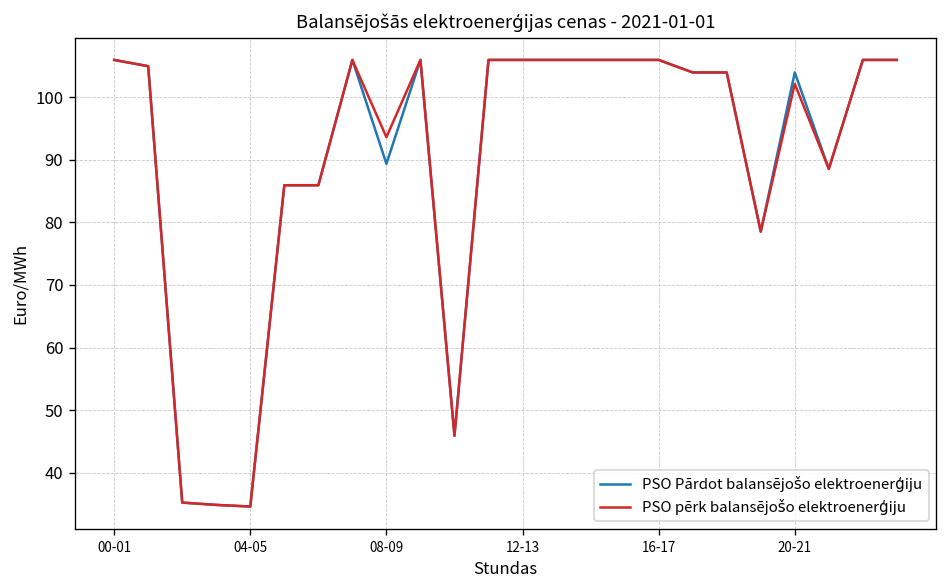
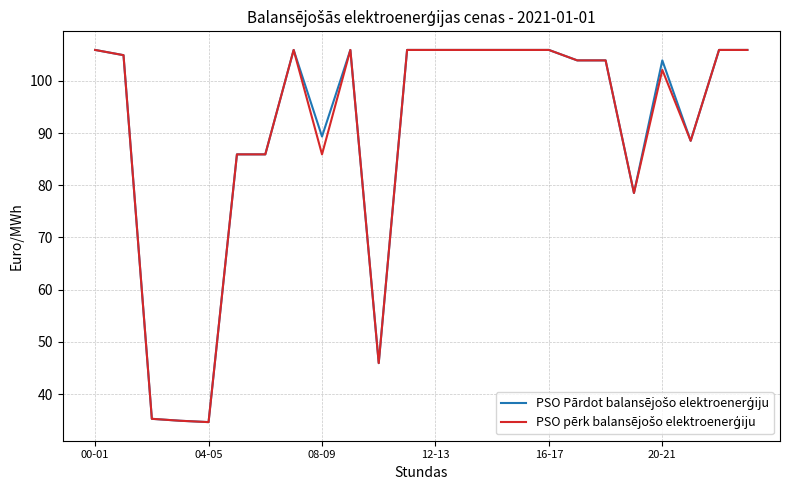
  {
    "PSO Pārdot balansējošo elektroenerģiju": {
      "08-09": 89,
      "20-21": 104
    },
    "PSO pērk balansējošo elektroenerģiju": {
-     "08-09": 94,
+     "08-09": 86,
      "20-21": 102
    }
  }
